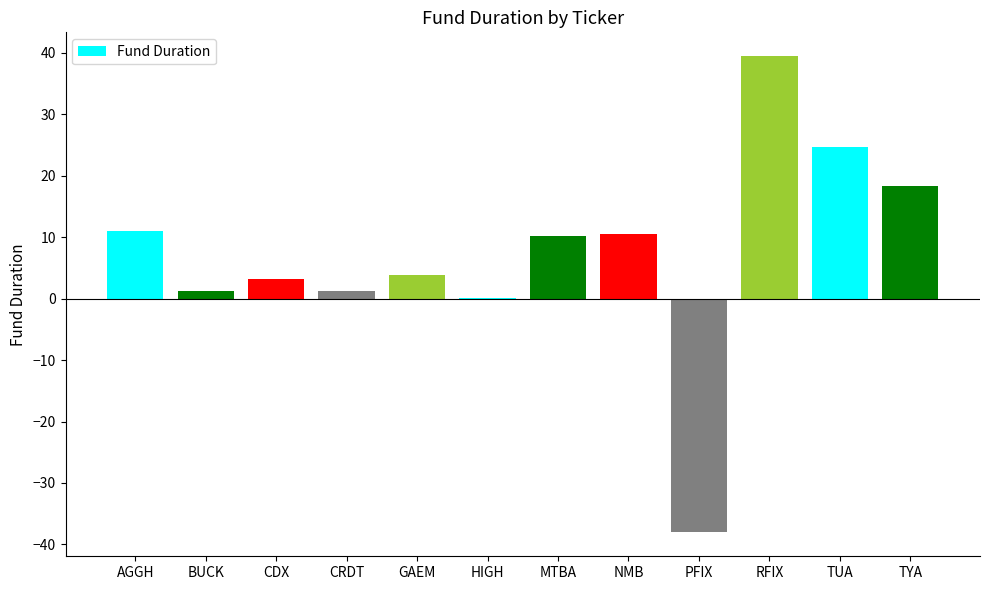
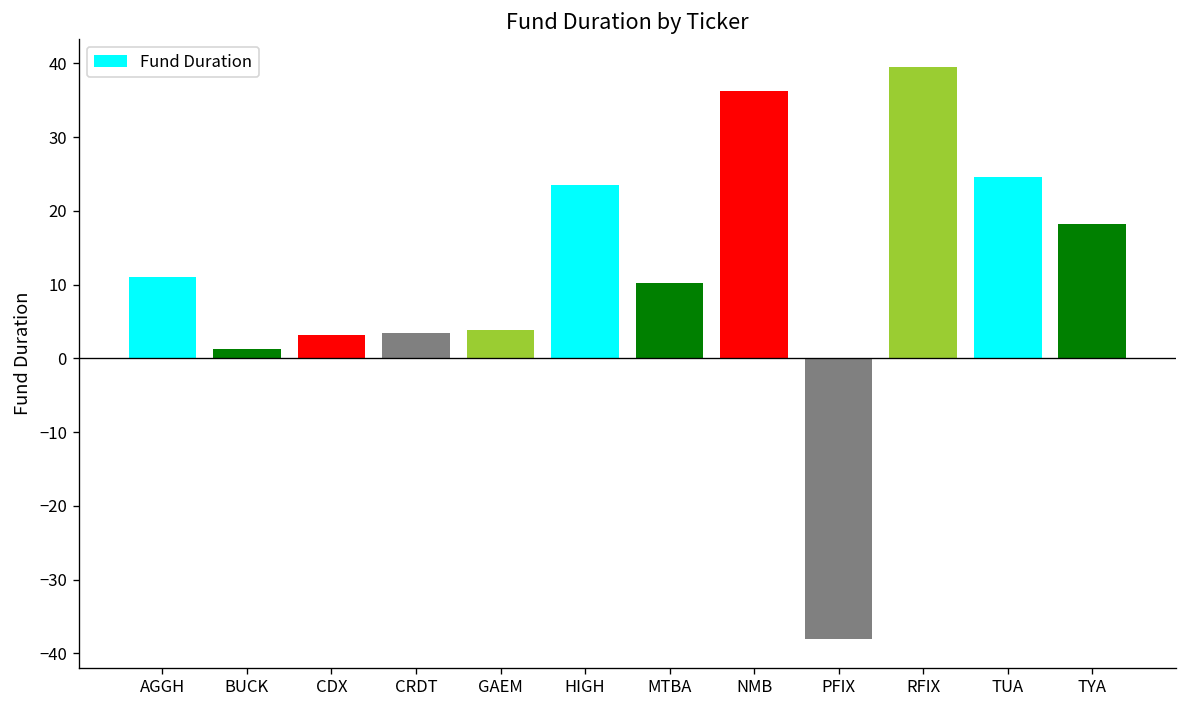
  {
    "AGGH": 11,
    "BUCK": 1,
    "CDX": 3,
-   "CRDT": 1,
+   "CRDT": 3,
    "GAEM": 4,
-   "HIGH": 0,
+   "HIGH": 24,
    "MTBA": 10,
-   "NMB": 11,
+   "NMB": 36,
    "PFIX": -38,
    "RFIX": 39,
    "TUA": 25,
    "TYA": 18
  }
